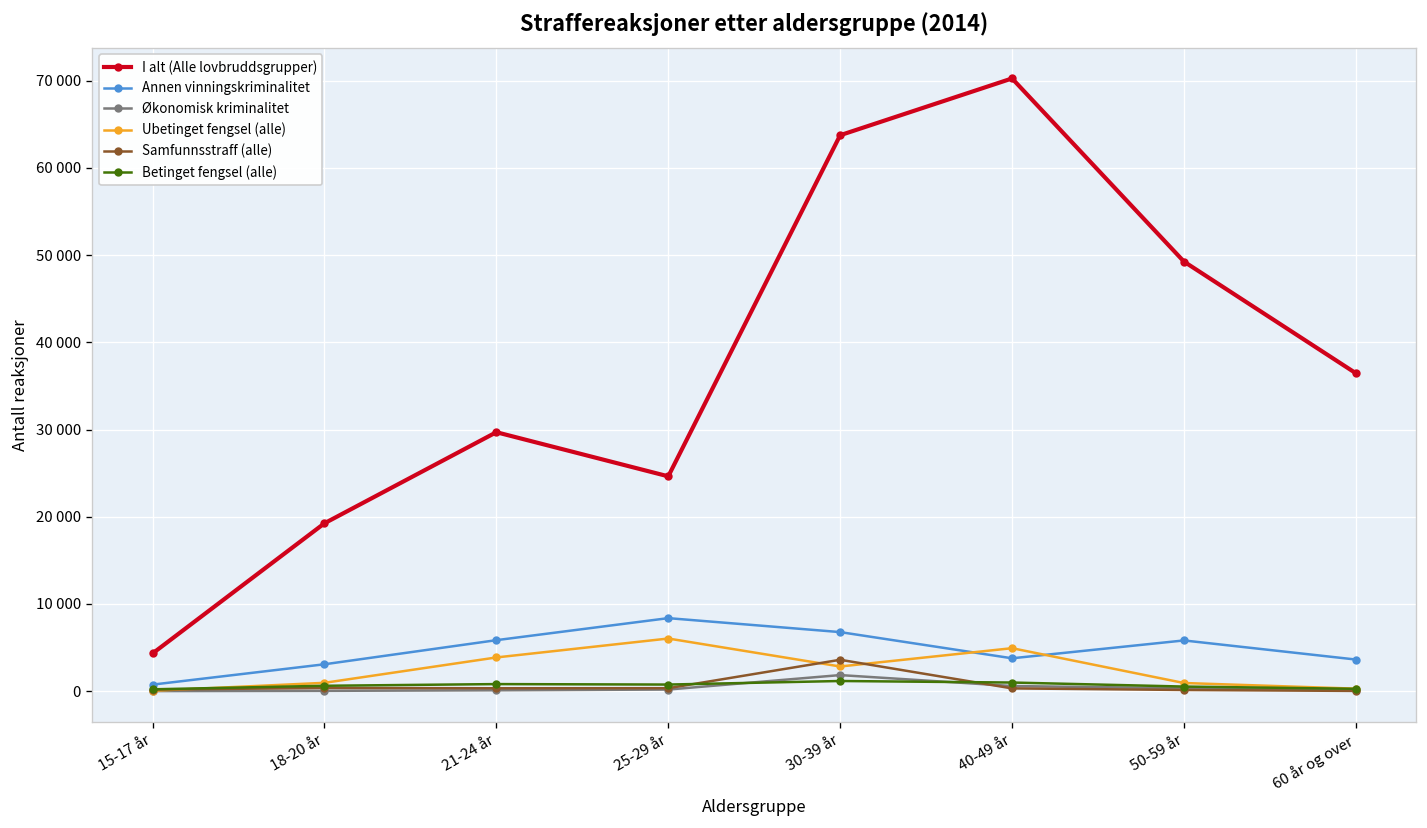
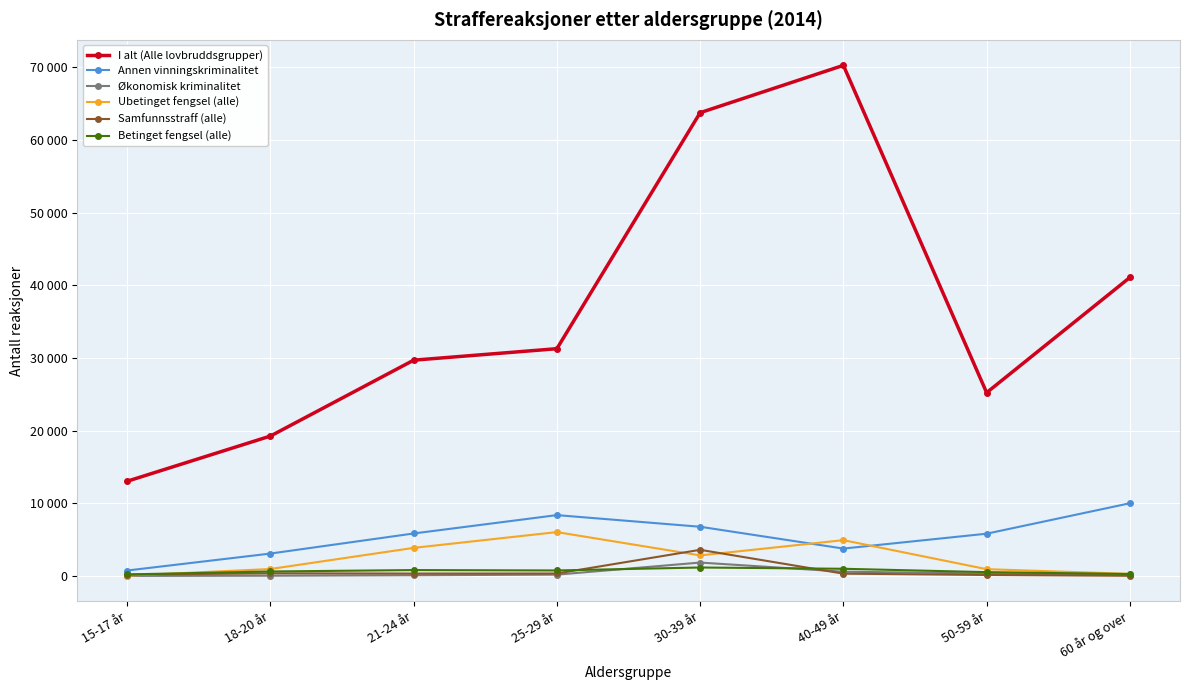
  {
    "I alt (Alle lovbruddsgrupper)": {
-     "15-17 år": 4000,
+     "15-17 år": 13000,
      "18-20 år": 19000,
      "21-24 år": 30000,
-     "25-29 år": 25000,
+     "25-29 år": 31000,
      "30-39 år": 64000,
      "40-49 år": 70000,
-     "50-59 år": 49000,
-     "60 år og over": 36000
+     "50-59 år": 25000,
+     "60 år og over": 41000
    },
    "Annen vinningskriminalitet": {
      "15-17 år": 1000,
      "18-20 år": 3000,
      "21-24 år": 6000,
      "25-29 år": 8000,
      "30-39 år": 7000,
      "40-49 år": 4000,
      "50-59 år": 6000,
-     "60 år og over": 4000
+     "60 år og over": 10000
    },
    "Økonomisk kriminalitet": {
      "30-39 år": 2000
    },
    "Ubetinget fengsel (alle)": {
      "21-24 år": 4000,
      "25-29 år": 6000,
      "30-39 år": 3000,
      "40-49 år": 5000,
      "50-59 år": 1000
    },
    "Samfunnsstraff (alle)": {
      "30-39 år": 4000
    },
    "Betinget fengsel (alle)": {
      "21-24 år": 1000,
      "25-29 år": 1000,
      "30-39 år": 1000,
      "40-49 år": 1000
    }
  }
